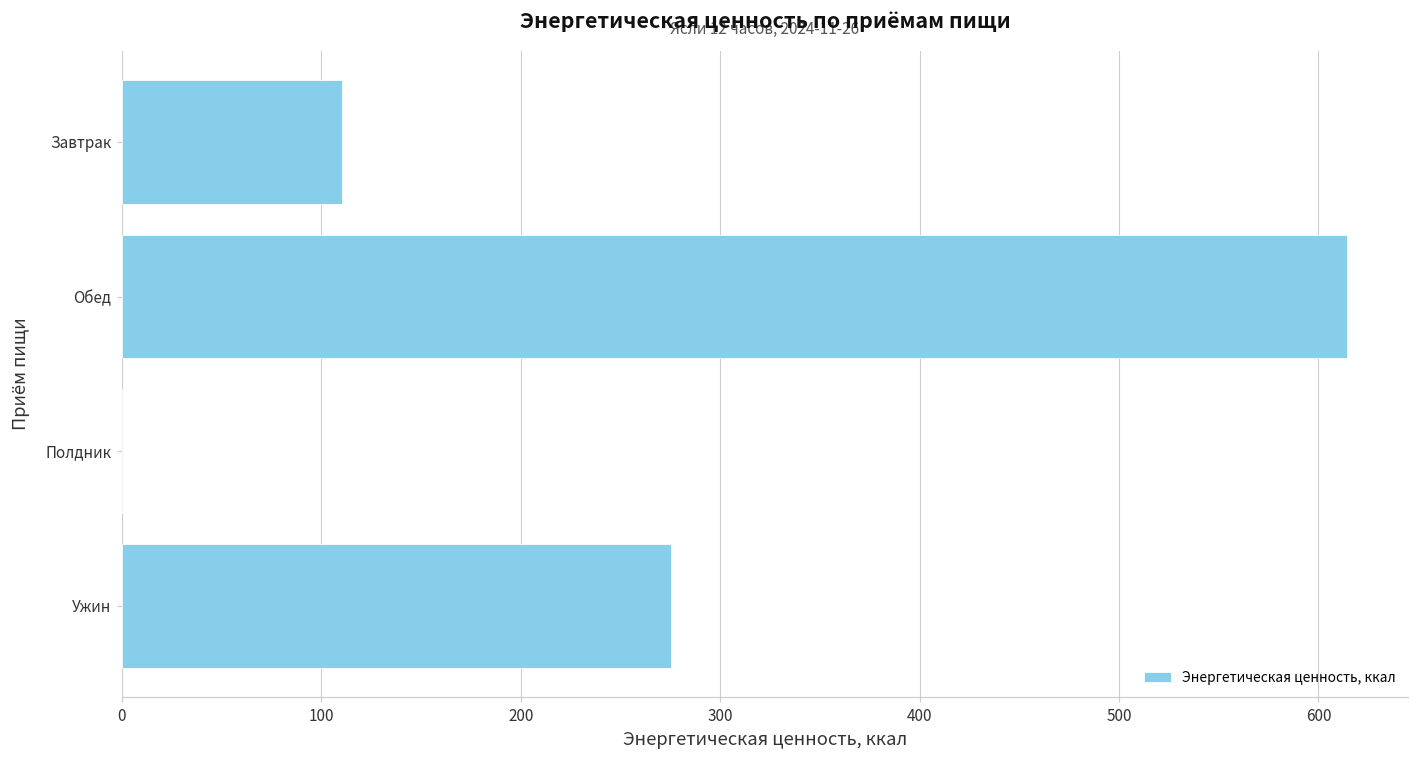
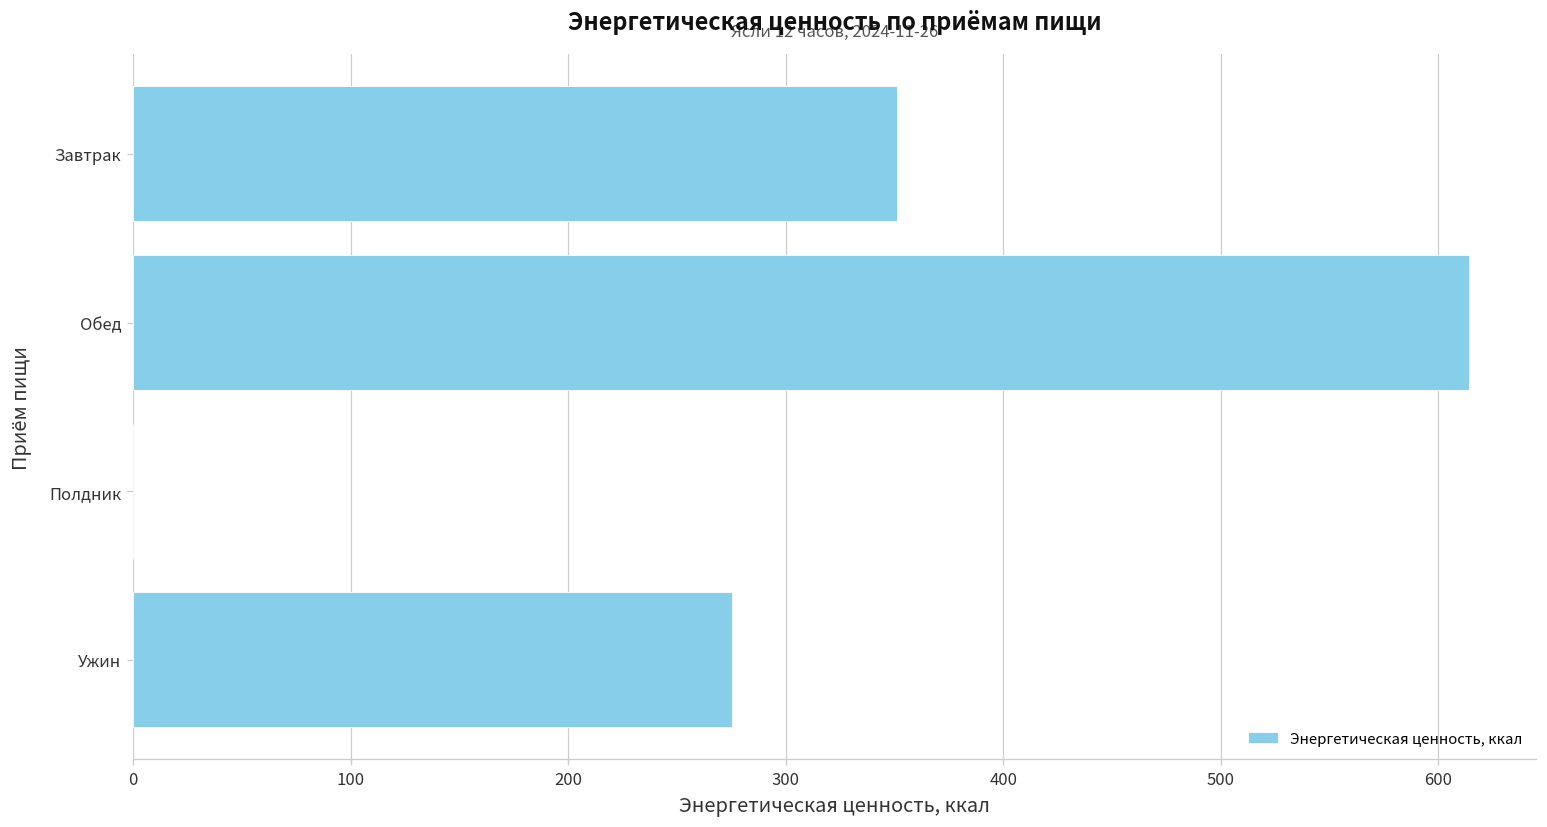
  {
-   "Завтрак": 110,
+   "Завтрак": 351,
    "Обед": 614,
    "Полдник": 0,
    "Ужин": 275
  }
